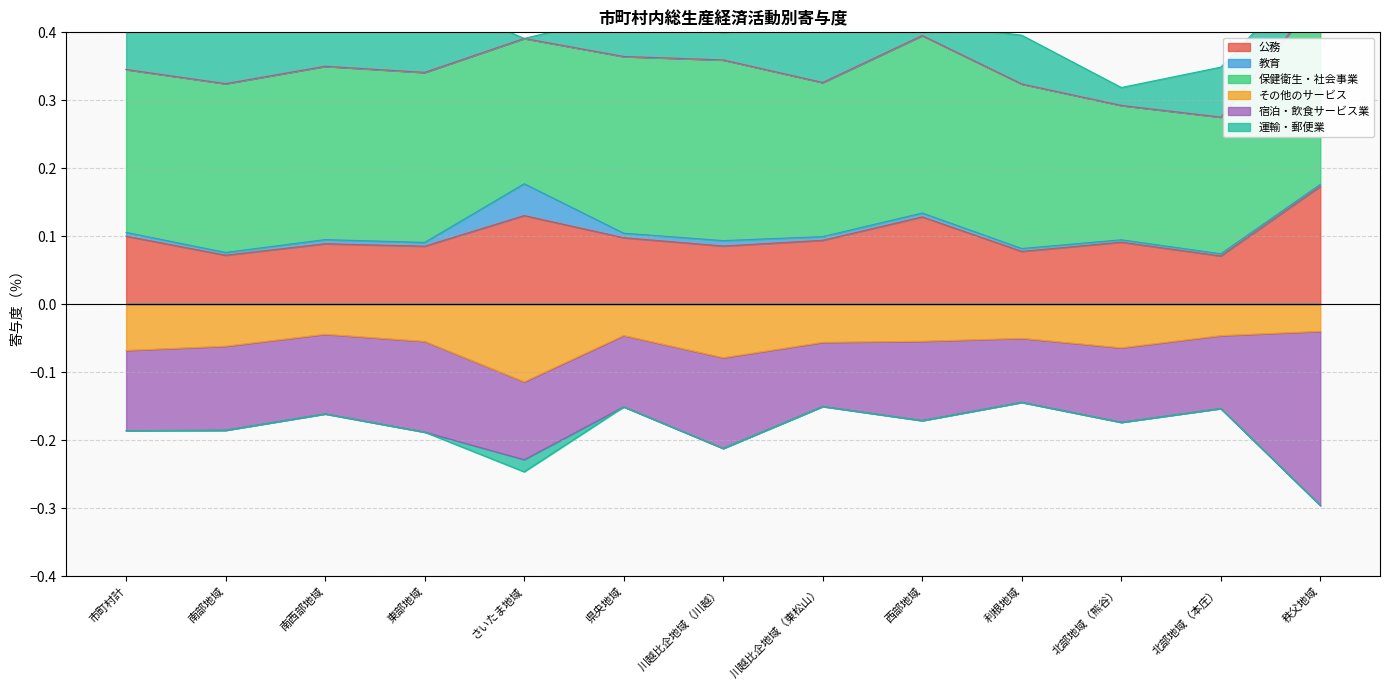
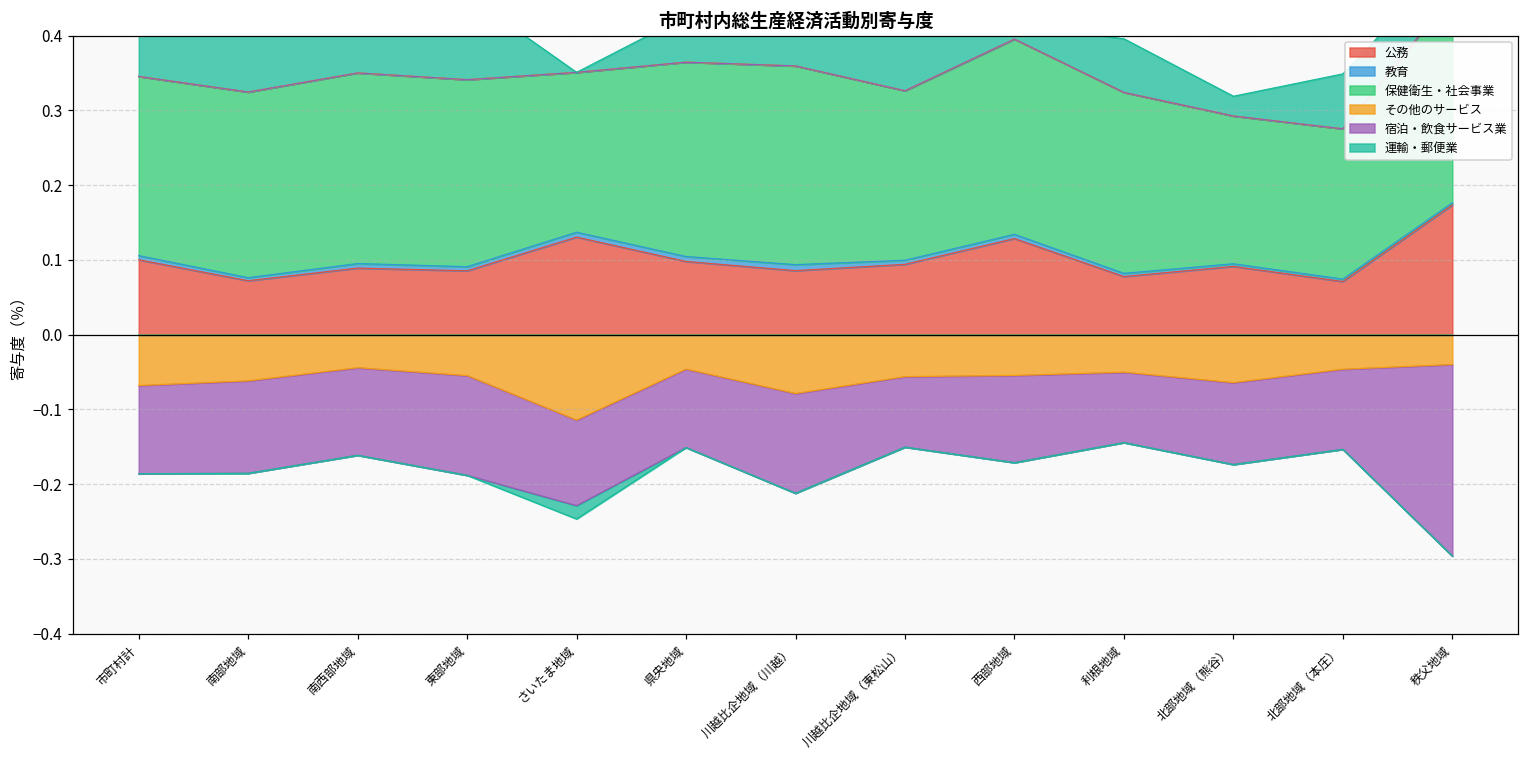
  {
    "教育": {
      "市町村計": 0.01,
      "南部地域": 0.00,
      "南西部地域": 0.01,
      "東部地域": 0.01,
-     "さいたま地域": 0.05,
+     "さいたま地域": 0.01,
      "県央地域": 0.01,
      "川越比企地域（川越）": 0.01,
      "川越比企地域（東松山）": 0.01,
      "西部地域": 0.01,
      "利根地域": 0.00
    }
  }
